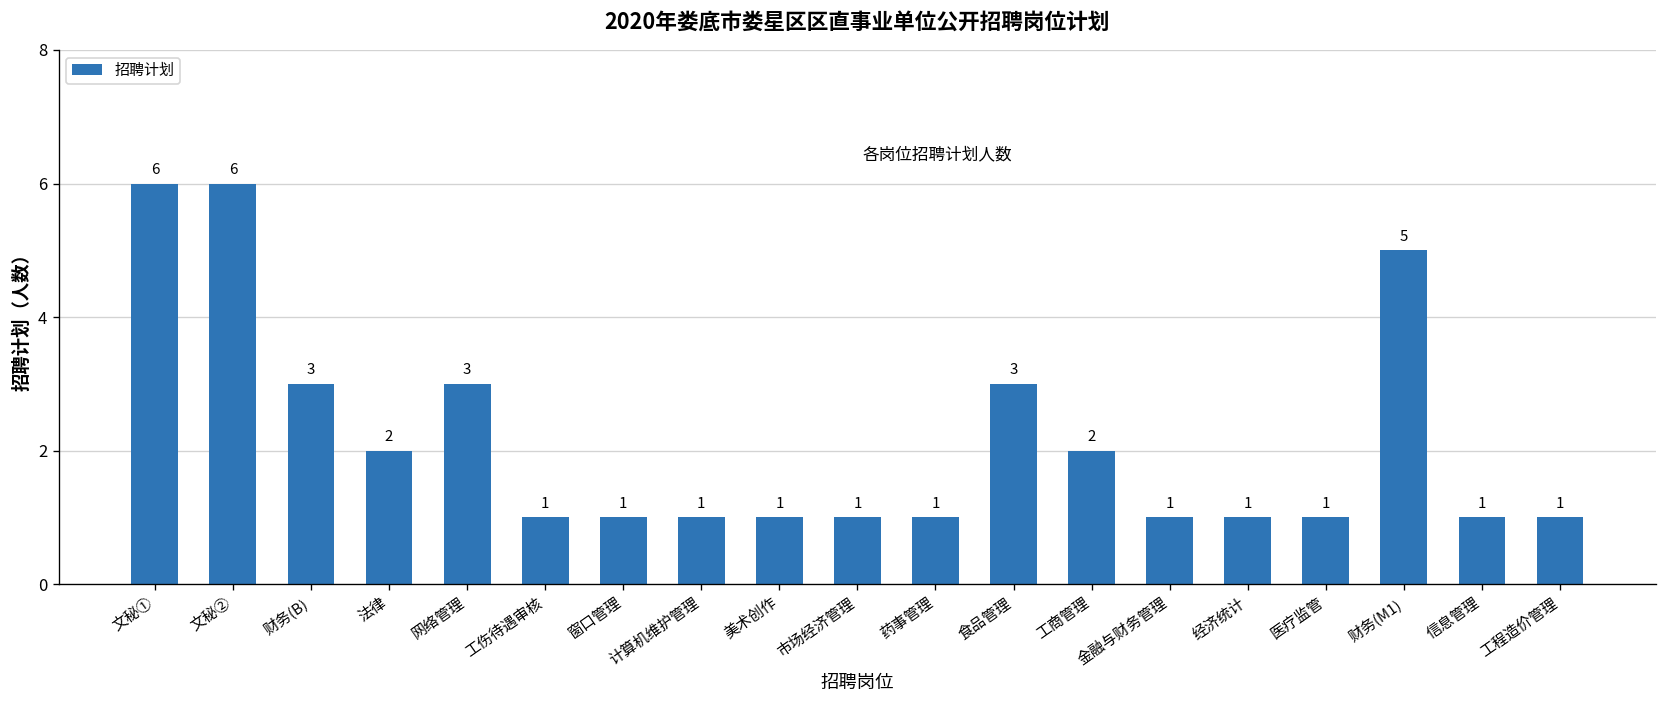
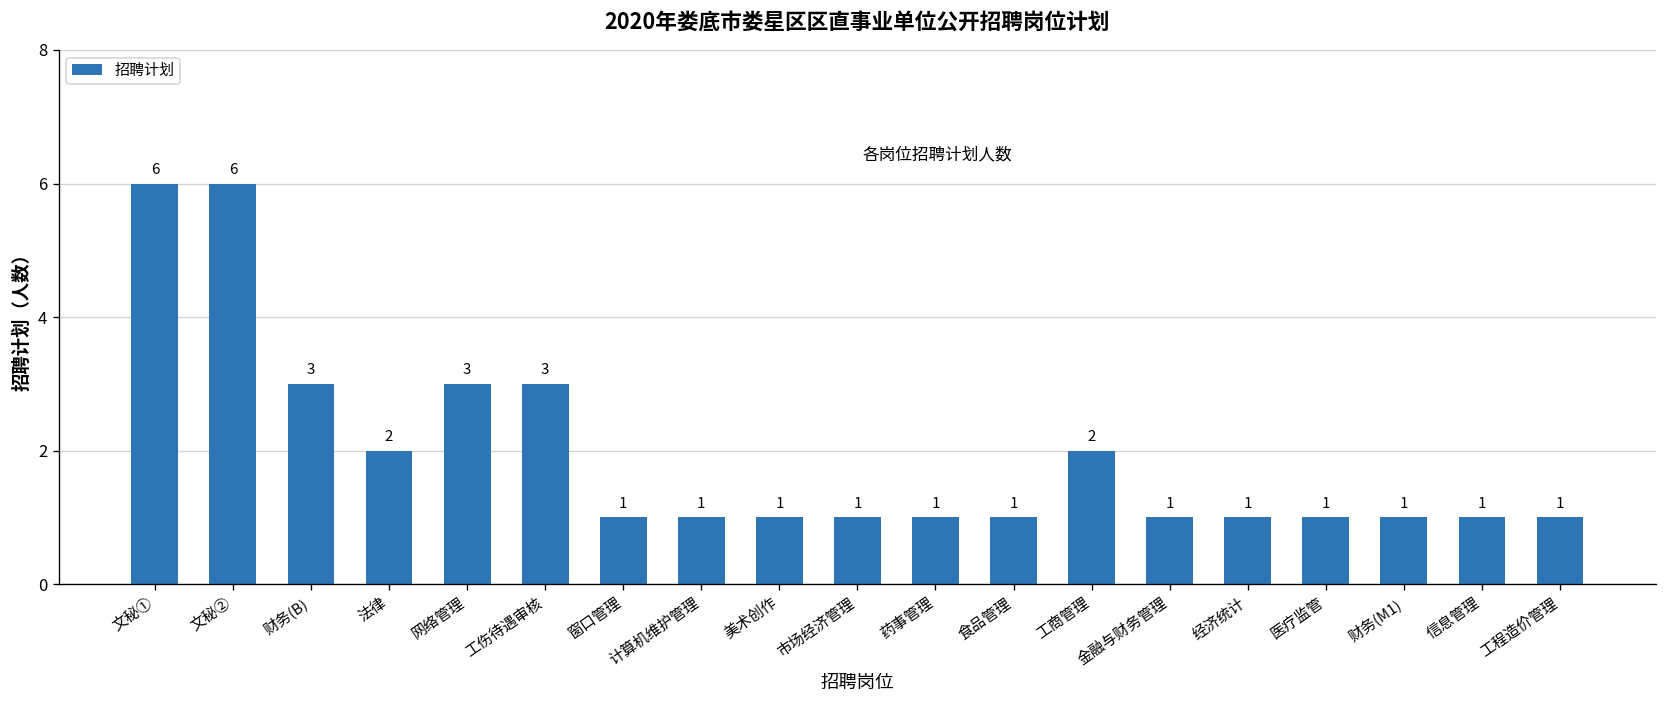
  {
    "文秘①": 6,
    "文秘②": 6,
    "财务(B)": 3,
    "法律": 2,
    "网络管理": 3,
-   "工伤待遇审核": 1,
+   "工伤待遇审核": 3,
    "窗口管理": 1,
    "计算机维护管理": 1,
    "美术创作": 1,
    "市场经济管理": 1,
    "药事管理": 1,
-   "食品管理": 3,
+   "食品管理": 1,
    "工商管理": 2,
    "金融与财务管理": 1,
    "经济统计": 1,
    "医疗监管": 1,
-   "财务(M1)": 5,
+   "财务(M1)": 1,
    "信息管理": 1,
    "工程造价管理": 1
  }
